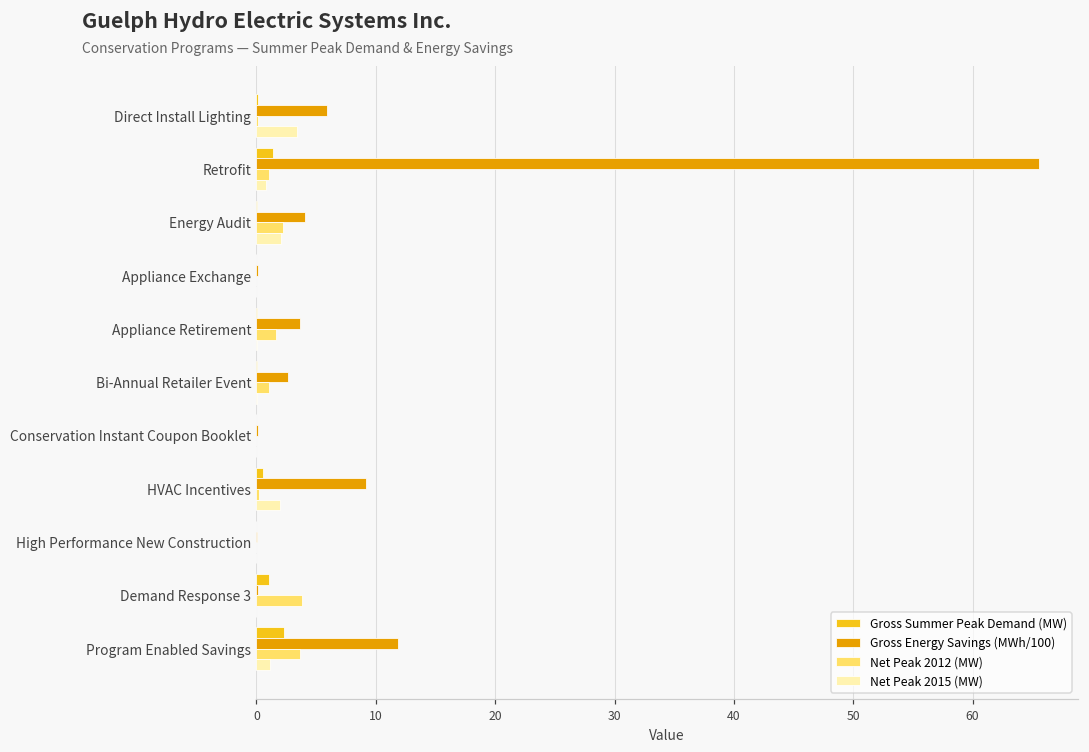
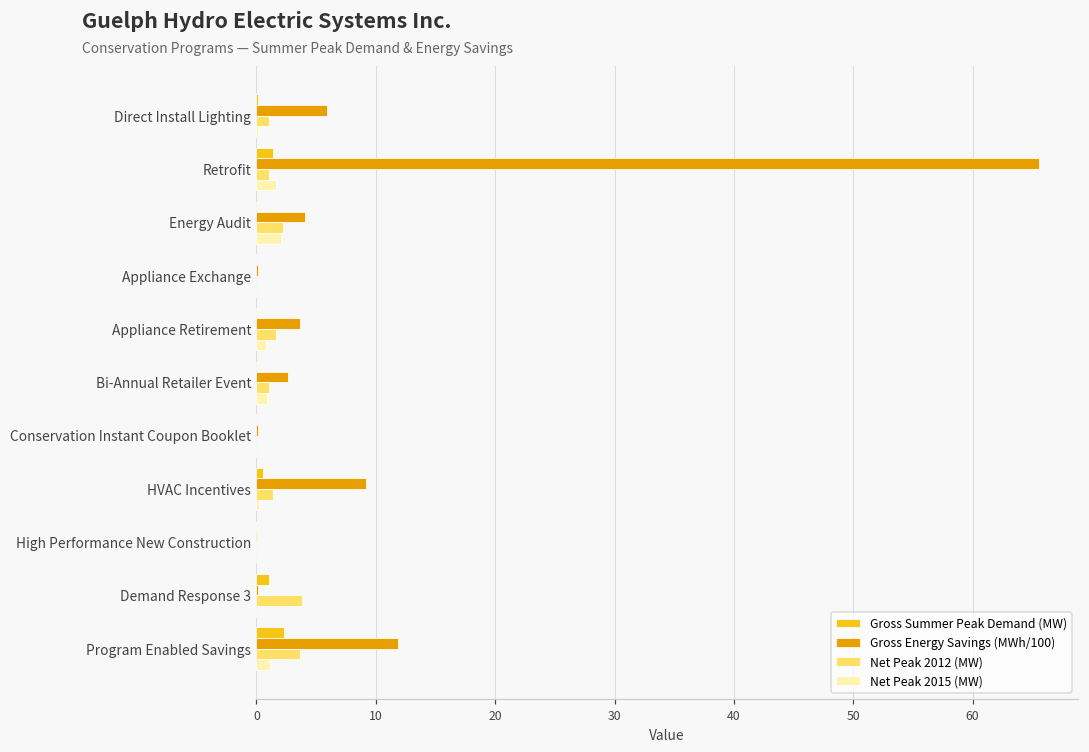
  {
    "Net Peak 2012 (MW)": {
-     "Direct Install Lighting": 0.2,
+     "Direct Install Lighting": 1.0,
      "Retrofit": 1.1,
      "Energy Audit": 2.2,
      "Appliance Retirement": 1.7,
      "Bi-Annual Retailer Event": 1.1,
-     "HVAC Incentives": 0.3,
+     "HVAC Incentives": 1.4,
      "Demand Response 3": 3.8,
      "Program Enabled Savings": 3.6
    },
    "Net Peak 2015 (MW)": {
-     "Direct Install Lighting": 3.4,
-     "Retrofit": 0.8,
+     "Direct Install Lighting": 0.1,
+     "Retrofit": 1.6,
      "Energy Audit": 2.1,
-     "Appliance Retirement": 0.0,
-     "Bi-Annual Retailer Event": 0.0,
-     "HVAC Incentives": 2.0,
+     "Appliance Retirement": 0.8,
+     "Bi-Annual Retailer Event": 0.9,
+     "HVAC Incentives": 0.3,
      "Demand Response 3": 0.0,
      "Program Enabled Savings": 1.1
    }
  }
